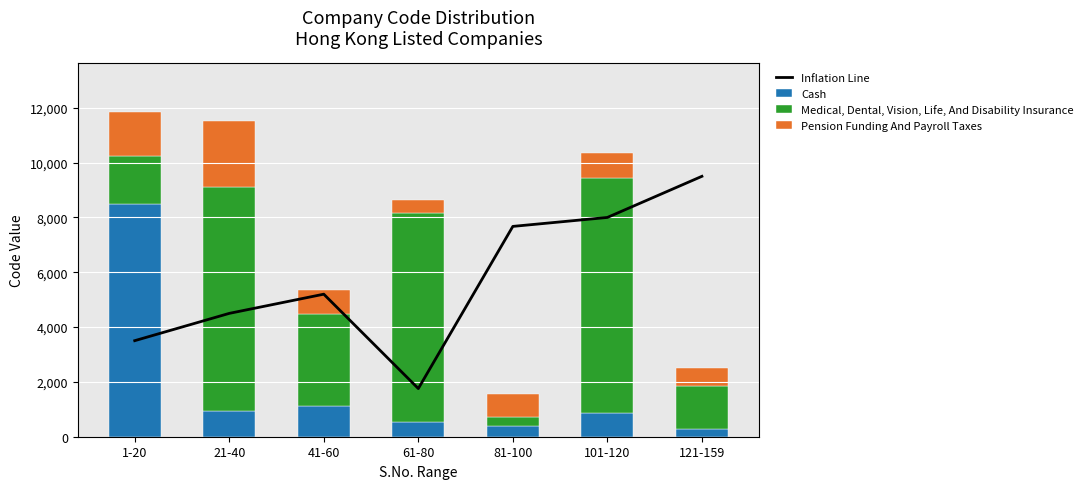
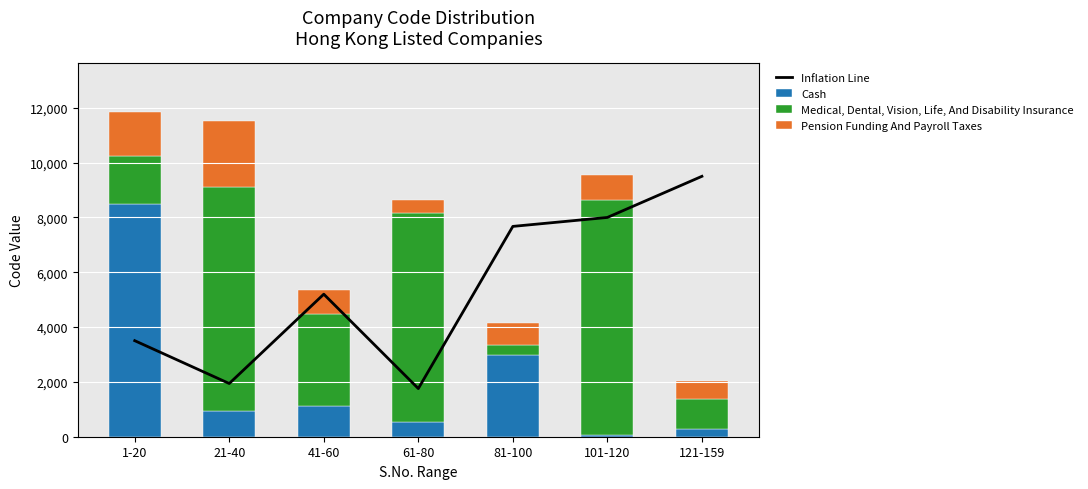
  {
    "Inflation Line": {
      "1-20": "3,500",
-     "21-40": "4,500",
+     "21-40": "1,900",
      "41-60": "5,200",
      "61-80": "1,800",
      "81-100": "7,700",
      "101-120": "8,000",
      "121-159": "9,500"
    },
    "Cash": {
      "1-20": "8,500",
      "21-40": "900",
      "41-60": "1,100",
      "61-80": "500",
-     "81-100": "400",
-     "101-120": "900",
+     "81-100": "3,000",
+     "101-120": "100",
      "121-159": "300"
    },
    "Medical, Dental, Vision, Life, And Disability Insurance": {
      "1-20": "1,700",
      "21-40": "8,100",
      "41-60": "3,400",
      "61-80": "7,600",
      "81-100": "300",
      "101-120": "8,500",
-     "121-159": "1,600"
+     "121-159": "1,100"
    },
    "Pension Funding And Payroll Taxes": {
      "1-20": "1,600",
      "21-40": "2,400",
      "41-60": "900",
      "61-80": "500",
      "81-100": "800",
      "101-120": "900",
      "121-159": "600"
    }
  }
